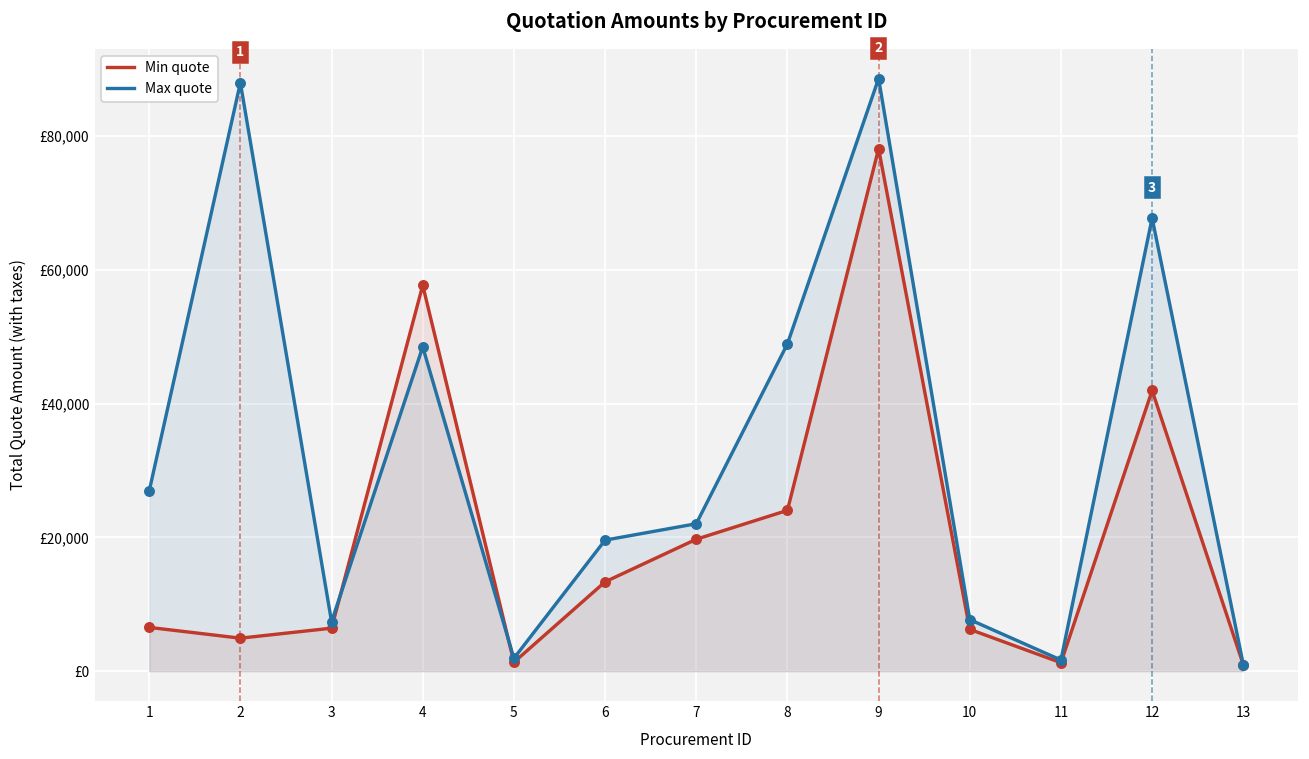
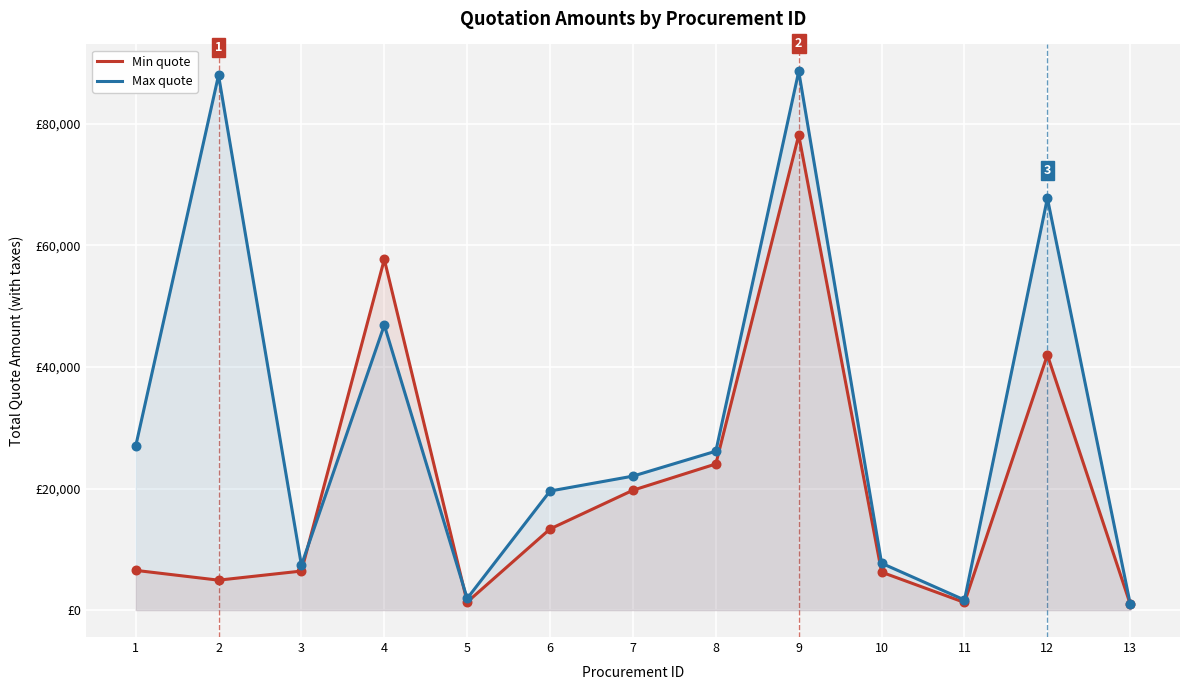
  {
    "Min quote": {
      "1": "£7,000",
      "2": "£5,000",
      "3": "£6,000",
      "4": "£58,000",
      "5": "£1,000",
      "6": "£13,000",
      "7": "£20,000",
      "8": "£24,000",
      "9": "£78,000",
      "10": "£6,000",
      "12": "£42,000"
    },
    "Max quote": {
      "1": "£27,000",
      "3": "£7,000",
-     "4": "£48,000",
+     "4": "£47,000",
      "5": "£2,000",
      "6": "£20,000",
      "7": "£22,000",
-     "8": "£49,000",
+     "8": "£26,000",
      "10": "£8,000"
    }
  }
